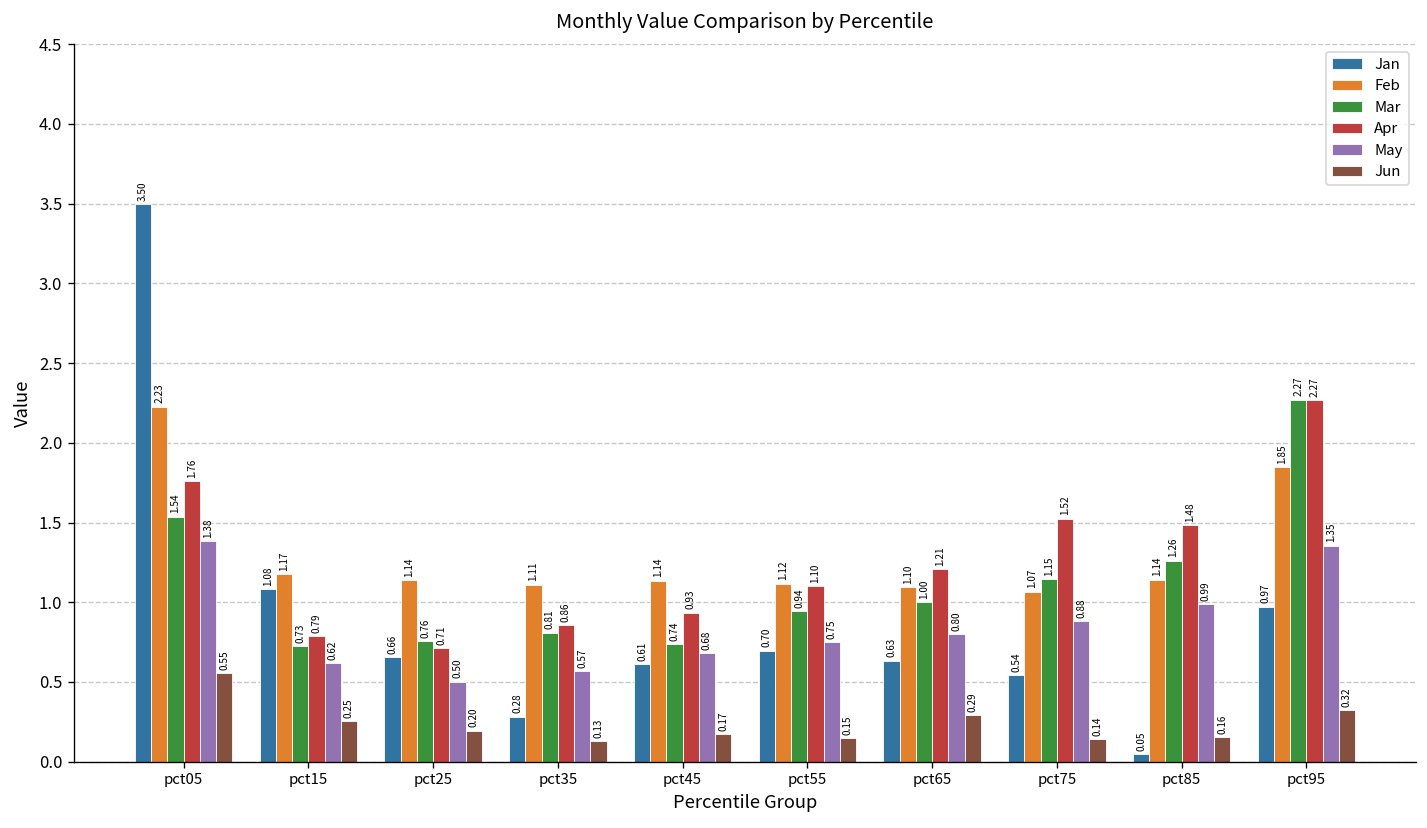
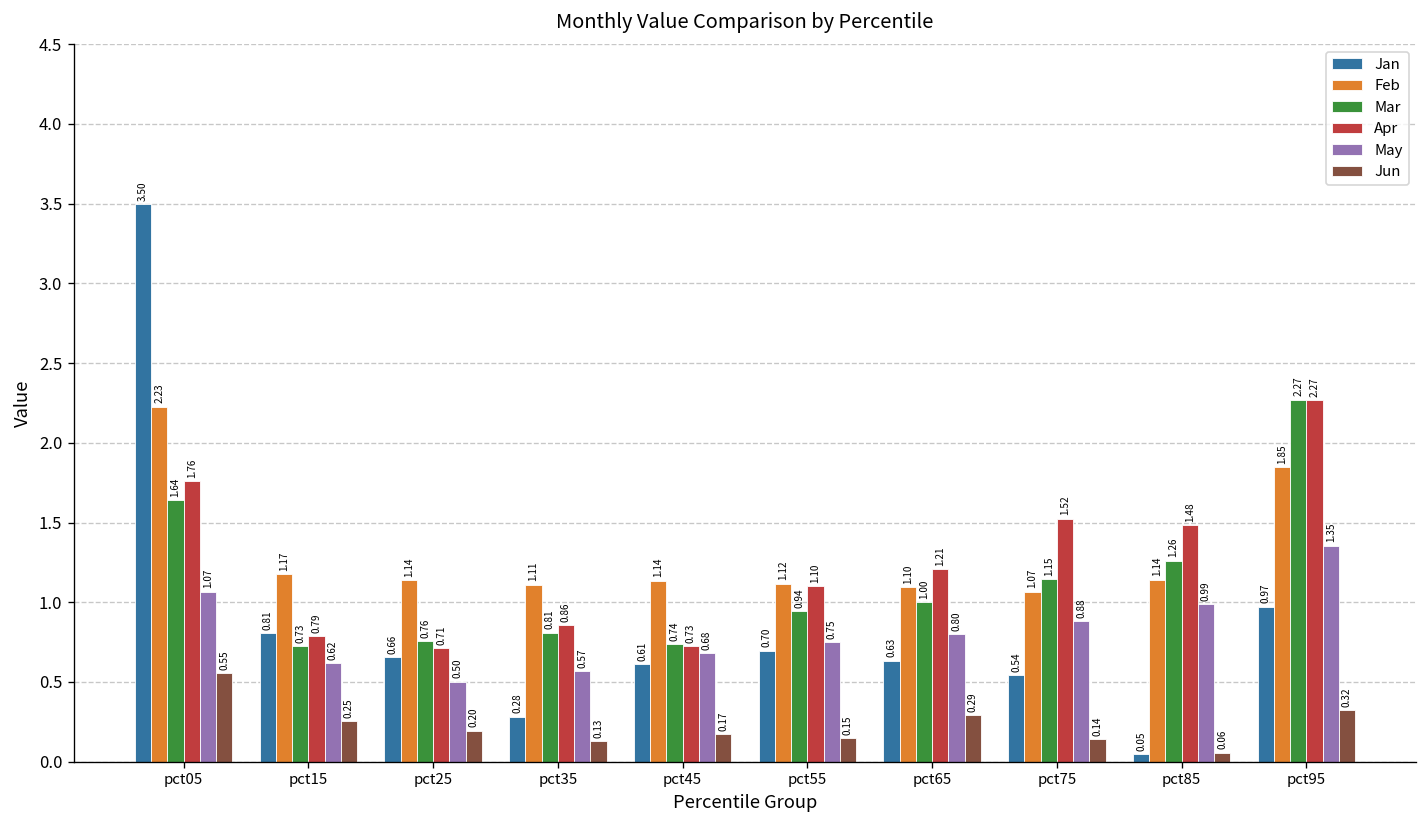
  {
    "Jan": {
      "pct05": 3.50,
-     "pct15": 1.08,
+     "pct15": 0.81,
      "pct25": 0.66,
      "pct35": 0.28,
      "pct45": 0.61,
      "pct55": 0.70,
      "pct65": 0.63,
      "pct75": 0.54,
      "pct85": 0.05,
      "pct95": 0.97
    },
    "Feb": {
      "pct05": 2.23,
      "pct15": 1.17,
      "pct25": 1.14,
      "pct35": 1.11,
      "pct45": 1.14,
      "pct55": 1.12,
      "pct65": 1.10,
      "pct75": 1.07,
      "pct85": 1.14,
      "pct95": 1.85
    },
    "Mar": {
-     "pct05": 1.54,
+     "pct05": 1.64,
      "pct15": 0.73,
      "pct25": 0.76,
      "pct35": 0.81,
      "pct45": 0.74,
      "pct55": 0.94,
      "pct65": 1.00,
      "pct75": 1.15,
      "pct85": 1.26,
      "pct95": 2.27
    },
    "Apr": {
      "pct05": 1.76,
      "pct15": 0.79,
      "pct25": 0.71,
      "pct35": 0.86,
-     "pct45": 0.93,
+     "pct45": 0.73,
      "pct55": 1.10,
      "pct65": 1.21,
      "pct75": 1.52,
      "pct85": 1.48,
      "pct95": 2.27
    },
    "May": {
-     "pct05": 1.38,
+     "pct05": 1.07,
      "pct15": 0.62,
      "pct25": 0.50,
      "pct35": 0.57,
      "pct45": 0.68,
      "pct55": 0.75,
      "pct65": 0.80,
      "pct75": 0.88,
      "pct85": 0.99,
      "pct95": 1.35
    },
    "Jun": {
      "pct05": 0.55,
      "pct15": 0.25,
      "pct25": 0.20,
      "pct35": 0.13,
      "pct45": 0.17,
      "pct55": 0.15,
      "pct65": 0.29,
      "pct75": 0.14,
-     "pct85": 0.16,
+     "pct85": 0.06,
      "pct95": 0.32
    }
  }
